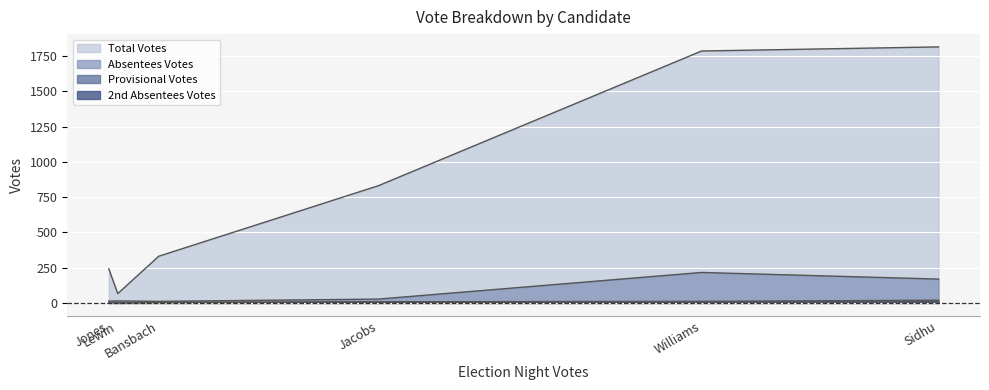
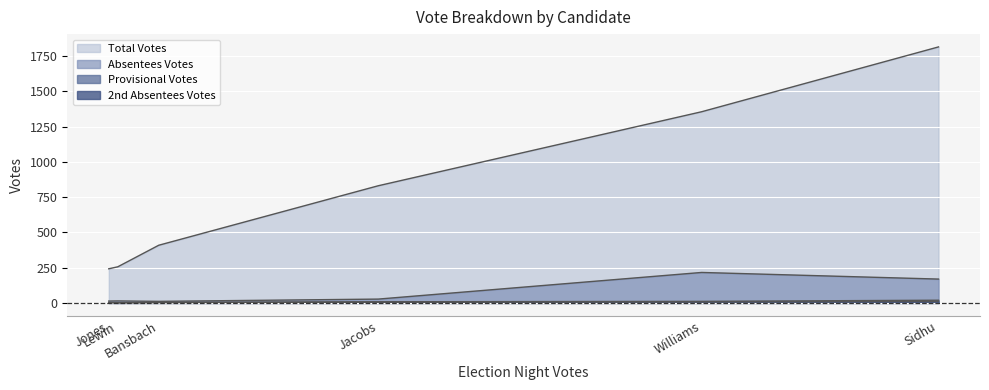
  {
    "Total Votes": {
      "Jones": 240,
-     "Lewin": 70,
-     "Bansbach": 330,
+     "Lewin": 260,
+     "Bansbach": 410,
      "Jacobs": 830,
-     "Williams": 1790,
+     "Williams": 1360,
      "Sidhu": 1820
    },
    "Absentees Votes": {
      "Jacobs": 30,
      "Williams": 220,
      "Sidhu": 170
    }
  }
